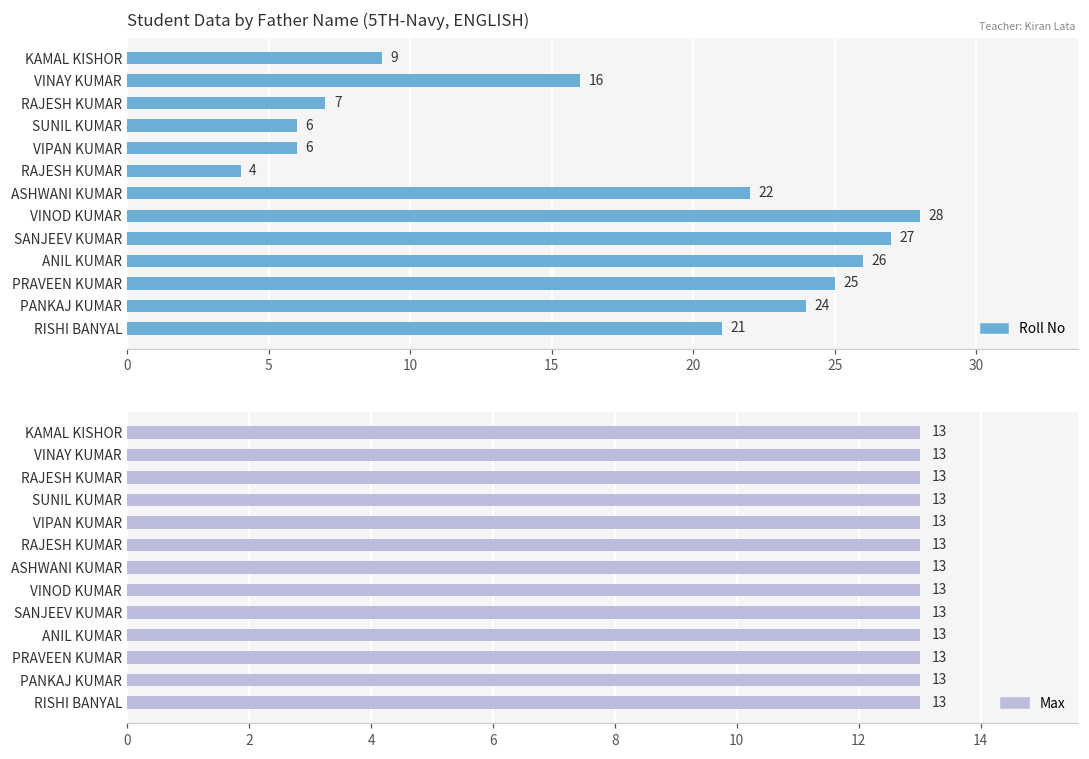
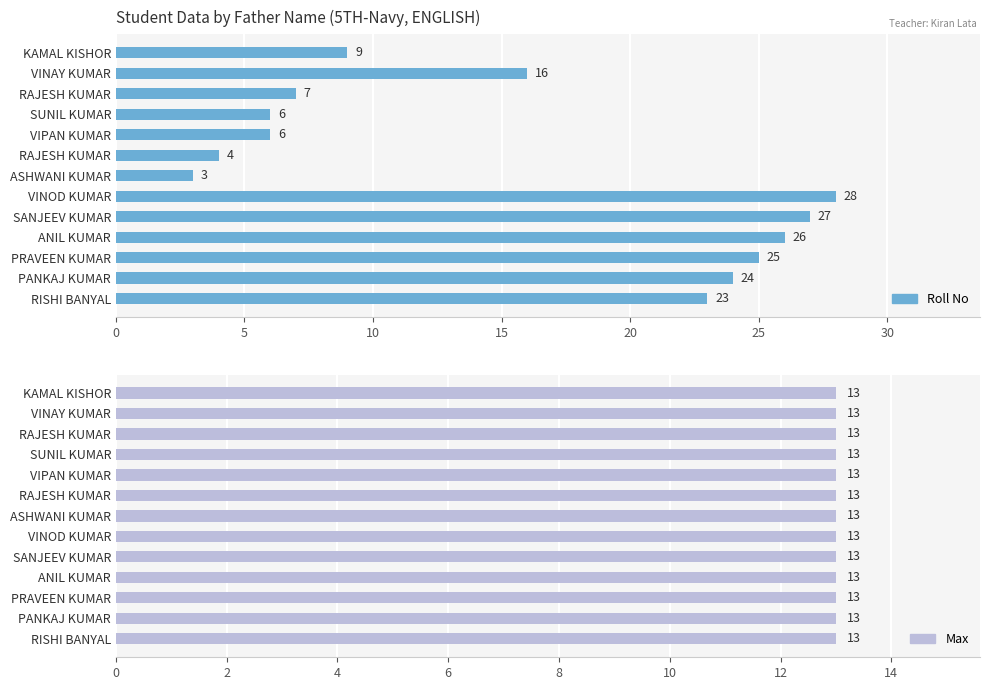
  {
    "Student Data by Father Name (5TH-Navy, ENGLISH)": {
      "KAMAL KISHOR": 9,
      "VINAY KUMAR": 16,
      "SUNIL KUMAR": 6,
      "VIPAN KUMAR": 6,
-     "ASHWANI KUMAR": 22,
+     "ASHWANI KUMAR": 3,
      "VINOD KUMAR": 28,
      "SANJEEV KUMAR": 27,
      "ANIL KUMAR": 26,
      "PRAVEEN KUMAR": 25,
      "PANKAJ KUMAR": 24,
-     "RISHI BANYAL": 21
+     "RISHI BANYAL": 23
    }
  }
